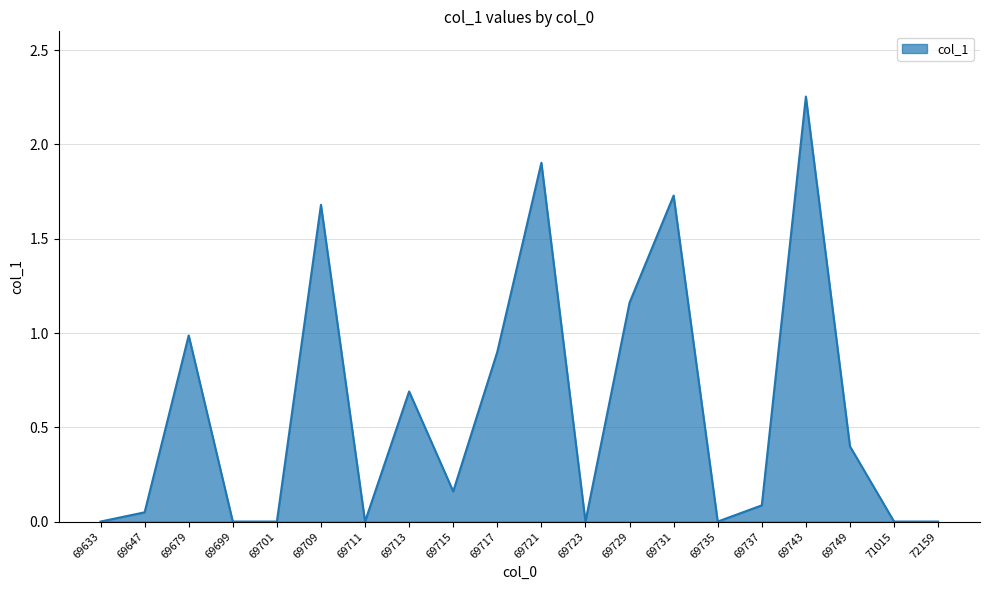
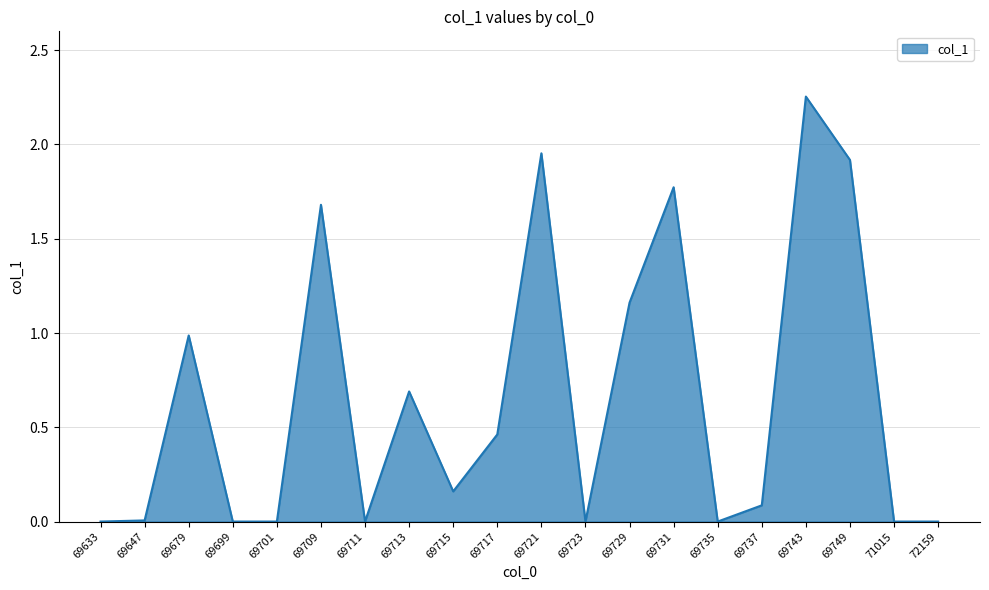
  {
    "69633": 0.00,
-   "69647": 0.05,
+   "69647": 0.01,
    "69679": 0.99,
    "69699": 0.00,
    "69701": 0.00,
    "69709": 1.68,
    "69711": 0.00,
    "69713": 0.69,
    "69715": 0.16,
-   "69717": 0.90,
-   "69721": 1.90,
+   "69717": 0.46,
+   "69721": 1.95,
    "69723": 0.00,
    "69729": 1.16,
-   "69731": 1.73,
+   "69731": 1.77,
    "69735": 0.00,
    "69737": 0.09,
    "69743": 2.25,
-   "69749": 0.40,
+   "69749": 1.92,
    "71015": 0.00,
    "72159": 0.00
  }
